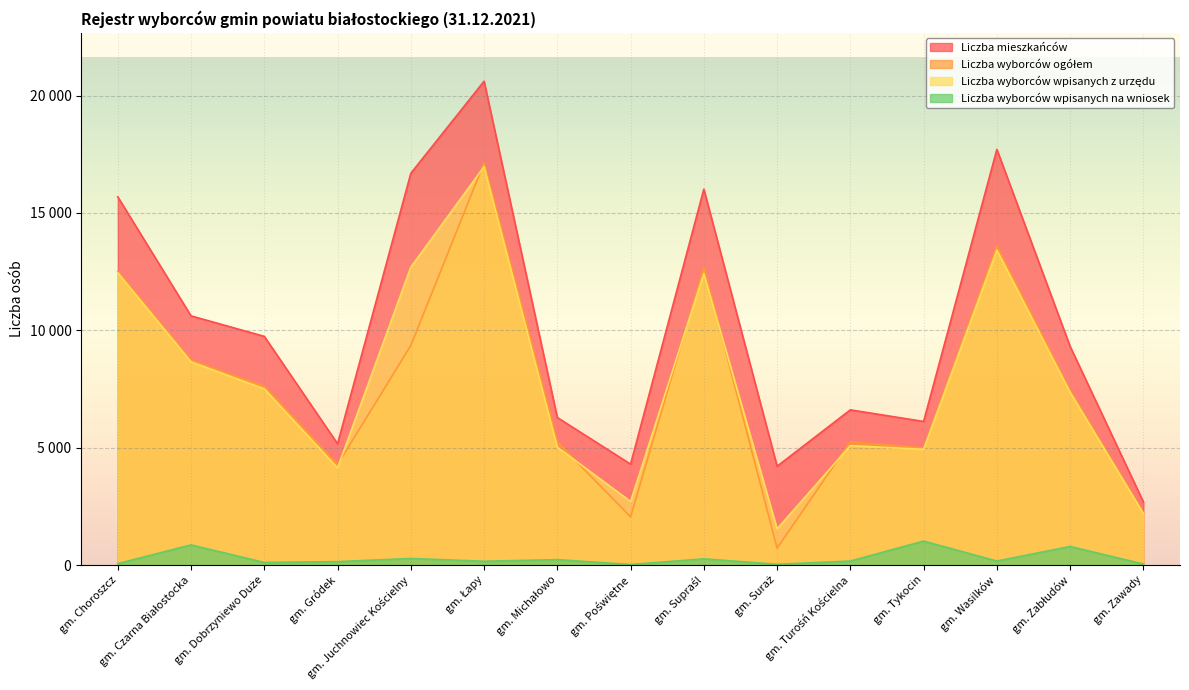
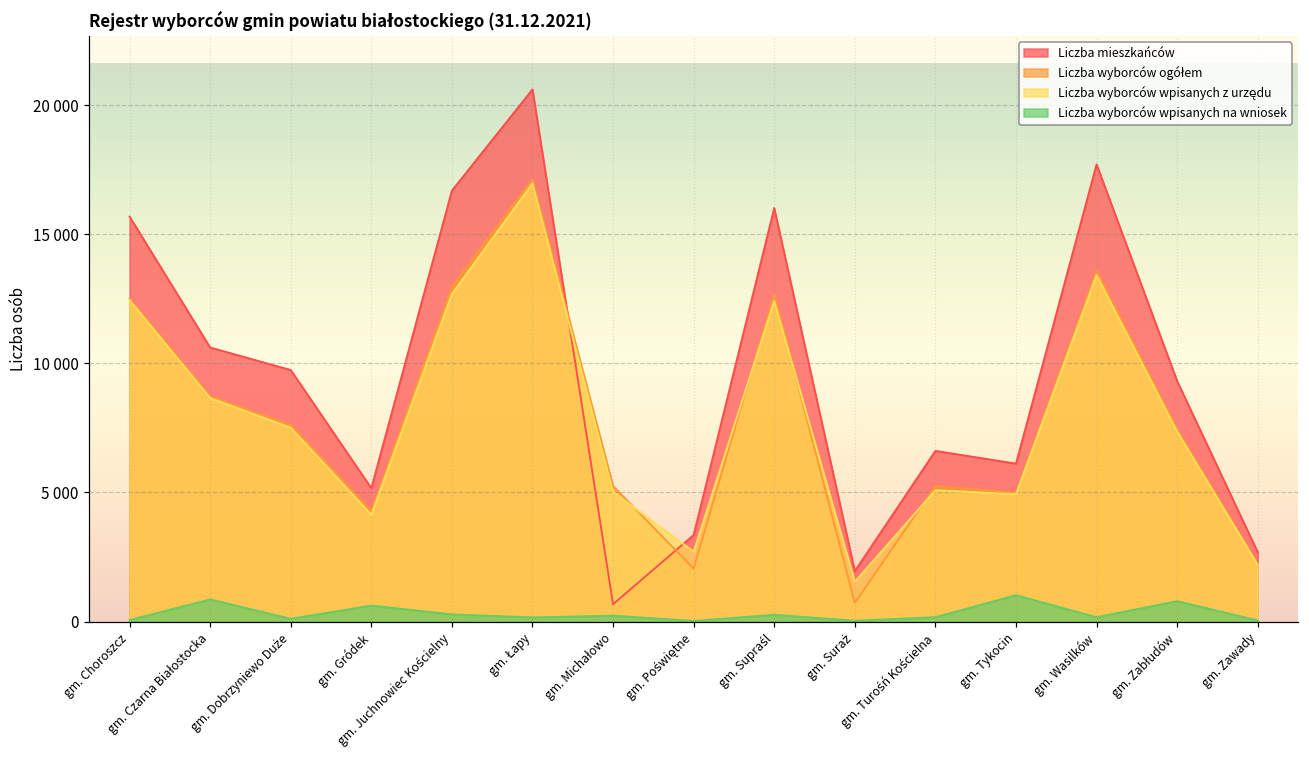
  {
    "Liczba mieszkańców": {
      "gm. Choroszcz": 15700,
      "gm. Czarna Białostocka": 10600,
      "gm. Dobrzyniewo Duże": 9700,
      "gm. Gródek": 5200,
      "gm. Juchnowiec Kościelny": 16700,
      "gm. Łapy": 20600,
-     "gm. Michałowo": 6300,
-     "gm. Poświętne": 4300,
+     "gm. Michałowo": 700,
+     "gm. Poświętne": 3400,
      "gm. Supraśl": 16000,
-     "gm. Suraż": 4200,
+     "gm. Suraż": 2000,
      "gm. Turośń Kościelna": 6600,
      "gm. Tykocin": 6100,
      "gm. Wasilków": 17700,
      "gm. Zabłudów": 9300,
      "gm. Zawady": 2700
    },
    "Liczba wyborców ogółem": {
      "gm. Gródek": 4300,
-     "gm. Juchnowiec Kościelny": 9400,
+     "gm. Juchnowiec Kościelny": 13000,
      "gm. Łapy": 17100,
      "gm. Michałowo": 5200,
      "gm. Poświętne": 2000,
      "gm. Supraśl": 12700,
      "gm. Suraż": 700,
      "gm. Turośń Kościelna": 5300,
      "gm. Wasilków": 13600
    },
    "Liczba wyborców wpisanych z urzędu": {
      "gm. Gródek": 4100,
      "gm. Juchnowiec Kościelny": 12700,
      "gm. Łapy": 17000,
      "gm. Michałowo": 5000,
      "gm. Poświętne": 2700,
      "gm. Supraśl": 12400,
      "gm. Suraż": 1500,
      "gm. Turośń Kościelna": 5100,
      "gm. Wasilków": 13400
    },
    "Liczba wyborców wpisanych na wniosek": {
      "gm. Choroszcz": 100,
      "gm. Czarna Białostocka": 900,
      "gm. Dobrzyniewo Duże": 100,
-     "gm. Gródek": 100,
+     "gm. Gródek": 600,
      "gm. Juchnowiec Kościelny": 300,
      "gm. Łapy": 200,
      "gm. Michałowo": 200,
      "gm. Poświętne": 0,
      "gm. Supraśl": 300,
      "gm. Suraż": 0,
      "gm. Turośń Kościelna": 200,
      "gm. Tykocin": 1000,
      "gm. Wasilków": 200,
      "gm. Zabłudów": 800,
      "gm. Zawady": 0
    }
  }
